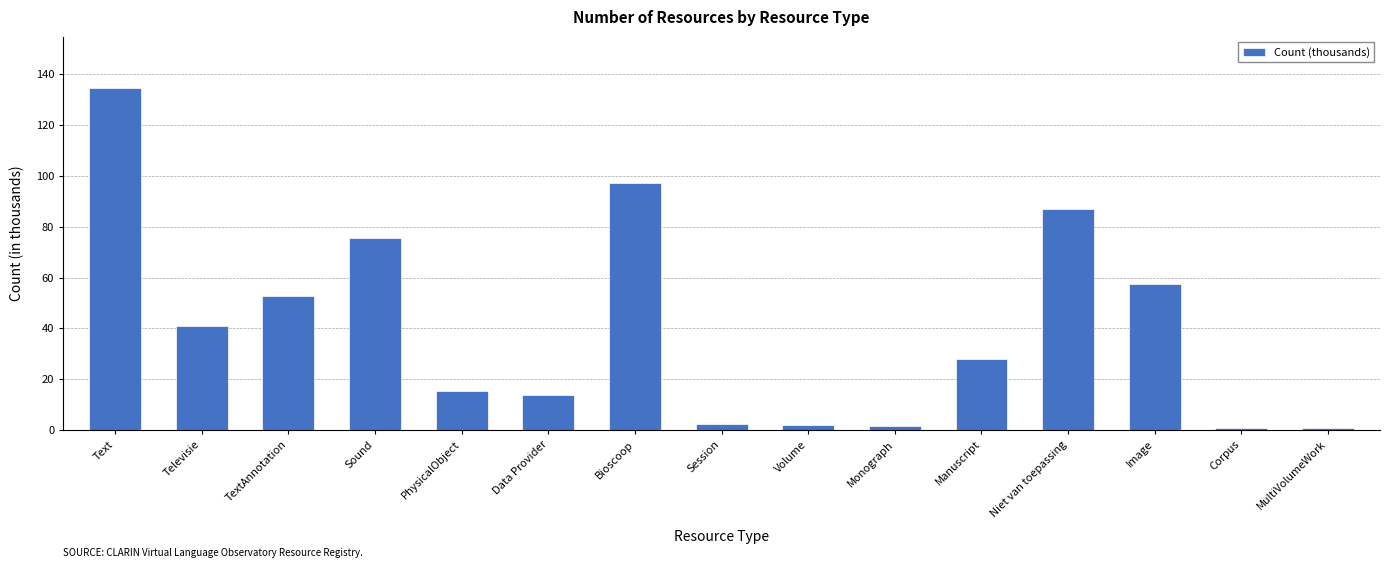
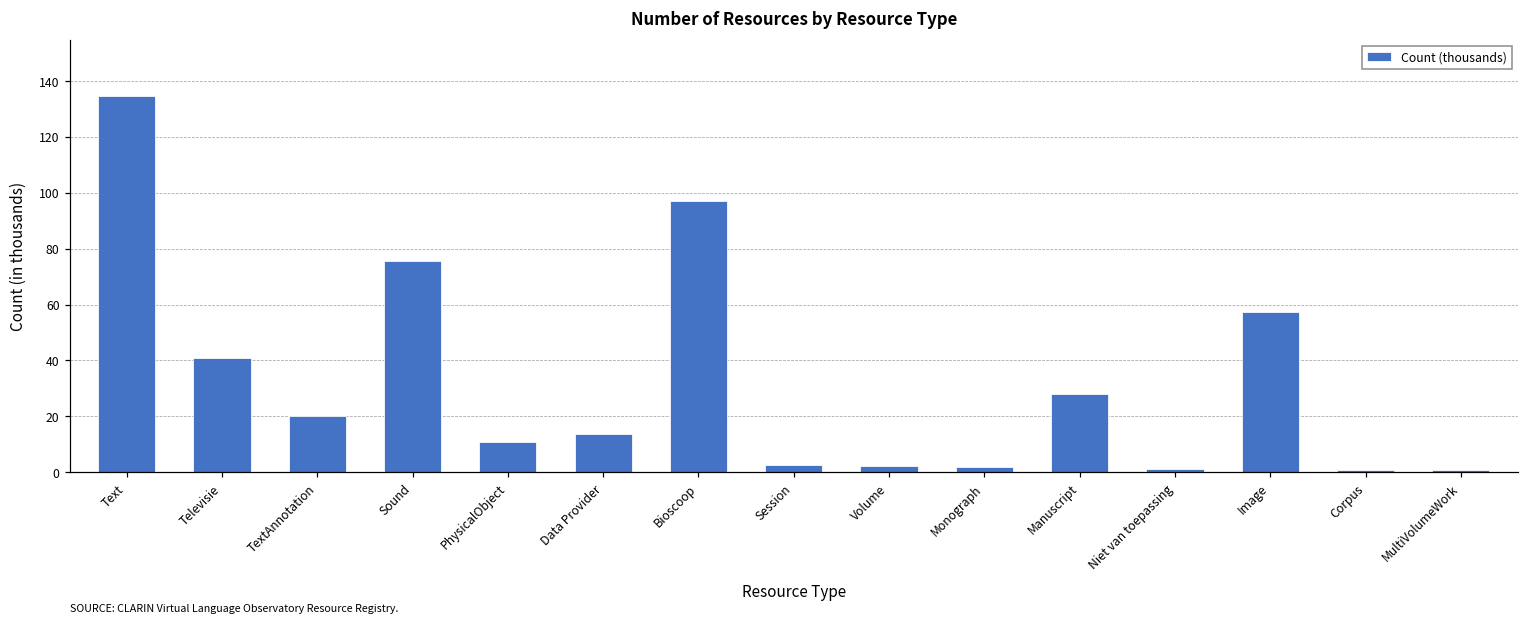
  {
    "Text": 134,
    "Televisie": 41,
-   "TextAnnotation": 53,
+   "TextAnnotation": 20,
    "Sound": 76,
-   "PhysicalObject": 15,
+   "PhysicalObject": 11,
    "Data Provider": 14,
    "Bioscoop": 97,
    "Session": 3,
    "Volume": 2,
    "Monograph": 2,
    "Manuscript": 28,
-   "Niet van toepassing": 87,
+   "Niet van toepassing": 1,
    "Image": 57
  }
